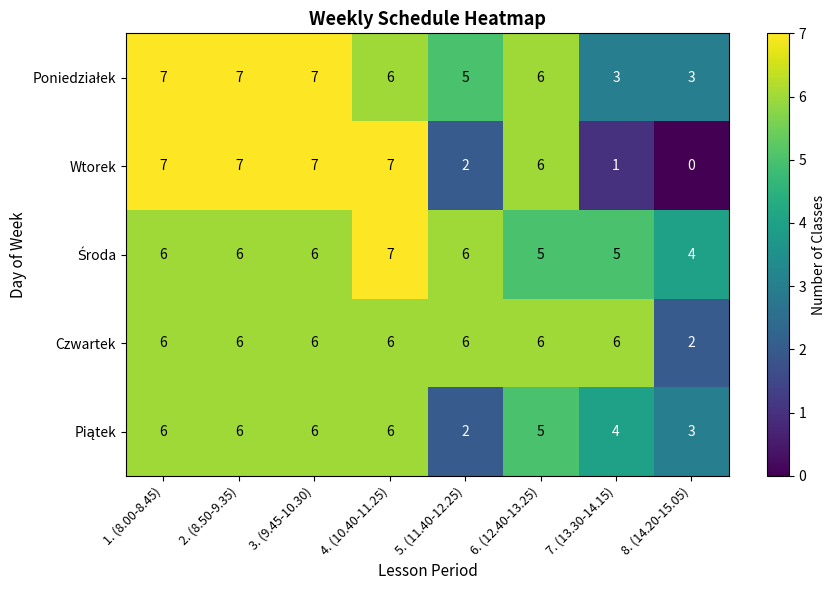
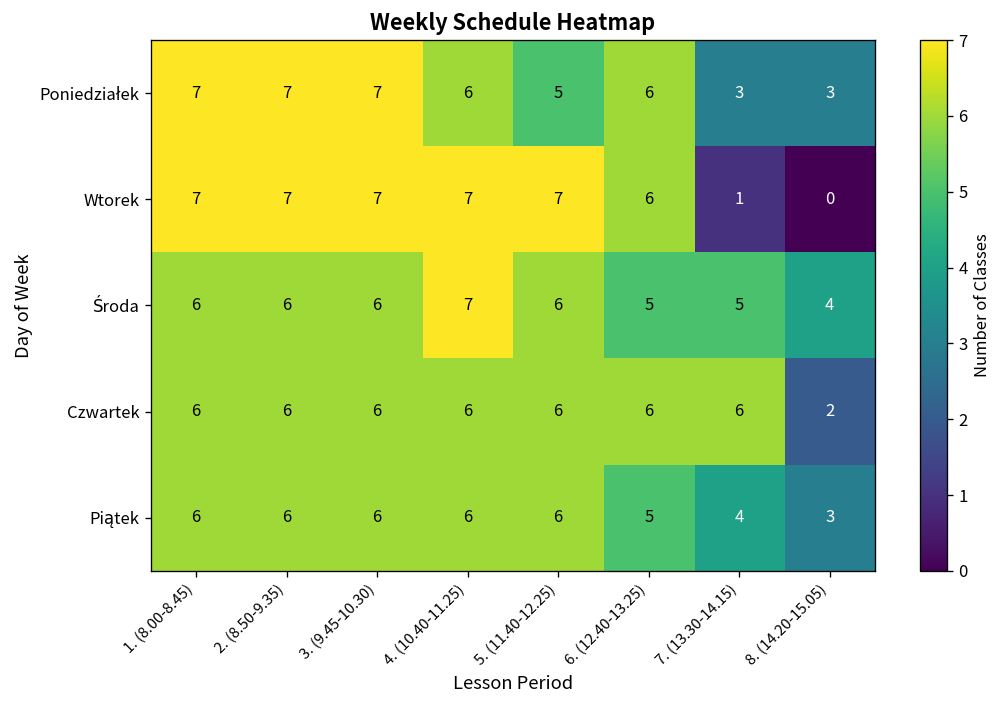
  {
    "Poniedziałek": {
      "1. (8.00-8.45)": 7,
      "2. (8.50-9.35)": 7,
      "3. (9.45-10.30)": 7,
      "4. (10.40-11.25)": 6,
      "5. (11.40-12.25)": 5,
      "6. (12.40-13.25)": 6,
      "7. (13.30-14.15)": 3,
      "8. (14.20-15.05)": 3
    },
    "Wtorek": {
      "1. (8.00-8.45)": 7,
      "2. (8.50-9.35)": 7,
      "3. (9.45-10.30)": 7,
      "4. (10.40-11.25)": 7,
-     "5. (11.40-12.25)": 2,
+     "5. (11.40-12.25)": 7,
      "6. (12.40-13.25)": 6,
      "7. (13.30-14.15)": 1,
      "8. (14.20-15.05)": 0
    },
    "Środa": {
      "1. (8.00-8.45)": 6,
      "2. (8.50-9.35)": 6,
      "3. (9.45-10.30)": 6,
      "4. (10.40-11.25)": 7,
      "5. (11.40-12.25)": 6,
      "6. (12.40-13.25)": 5,
      "7. (13.30-14.15)": 5,
      "8. (14.20-15.05)": 4
    },
    "Czwartek": {
      "1. (8.00-8.45)": 6,
      "2. (8.50-9.35)": 6,
      "3. (9.45-10.30)": 6,
      "4. (10.40-11.25)": 6,
      "5. (11.40-12.25)": 6,
      "6. (12.40-13.25)": 6,
      "7. (13.30-14.15)": 6,
      "8. (14.20-15.05)": 2
    },
    "Piątek": {
      "1. (8.00-8.45)": 6,
      "2. (8.50-9.35)": 6,
      "3. (9.45-10.30)": 6,
      "4. (10.40-11.25)": 6,
-     "5. (11.40-12.25)": 2,
+     "5. (11.40-12.25)": 6,
      "6. (12.40-13.25)": 5,
      "7. (13.30-14.15)": 4,
      "8. (14.20-15.05)": 3
    }
  }
